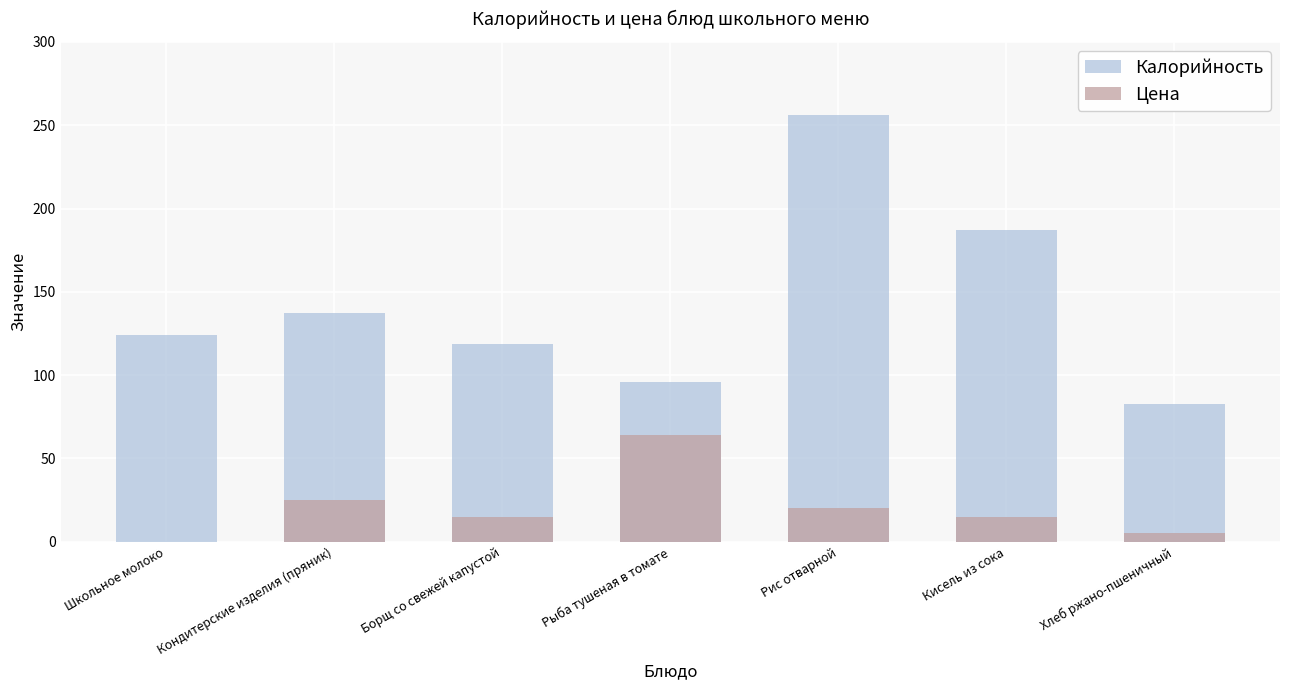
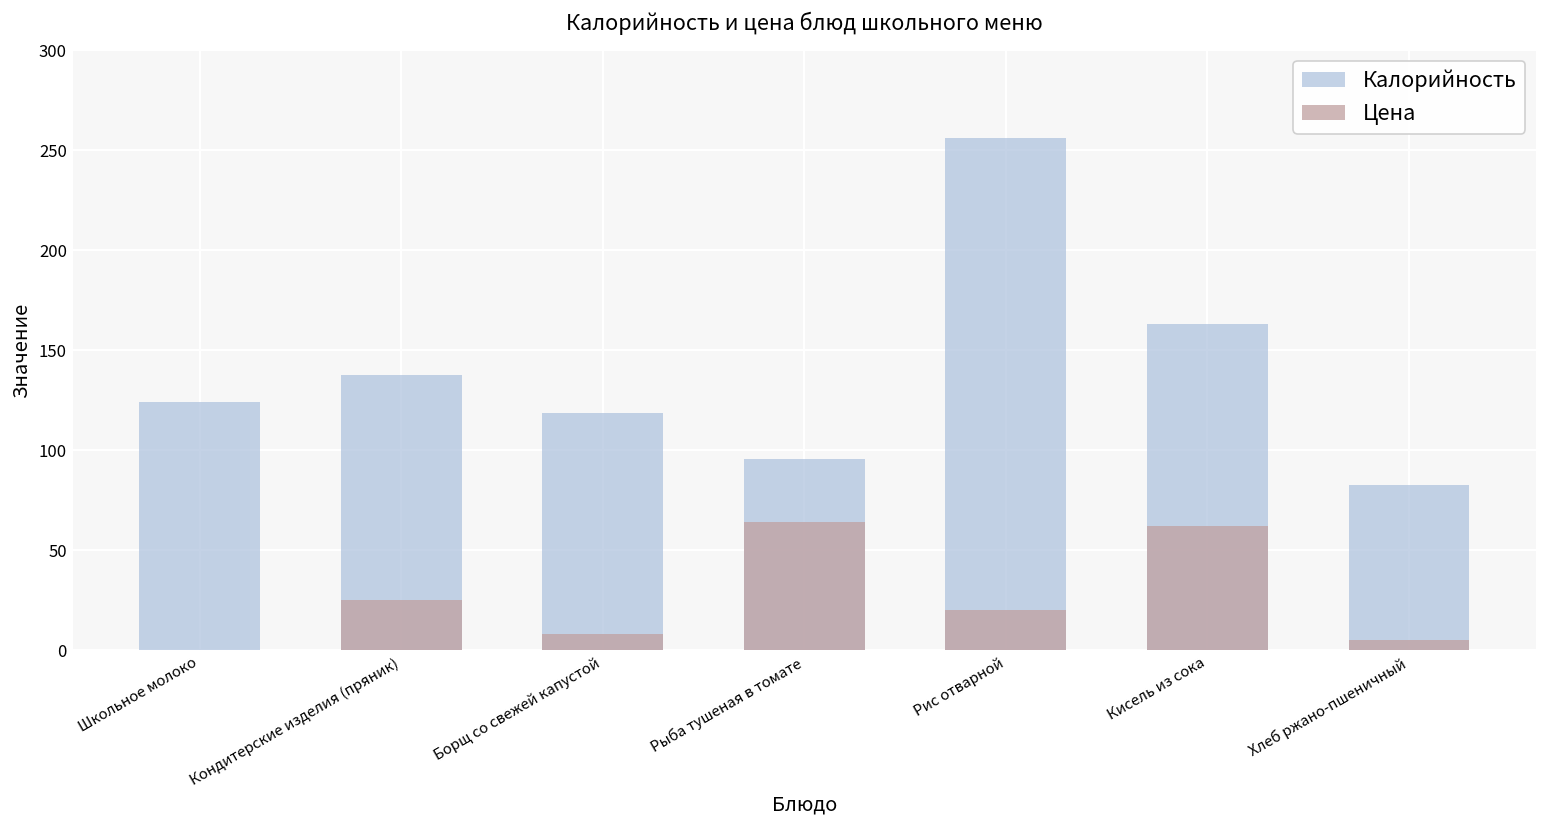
  {
    "Калорийность": {
      "Школьное молоко": 124,
      "Кондитерские изделия (пряник)": 138,
      "Борщ со свежей капустой": 119,
      "Рыба тушеная в томате": 96,
      "Рис отварной": 256,
-     "Кисель из сока": 187,
+     "Кисель из сока": 163,
      "Хлеб ржано-пшеничный": 83
    },
    "Цена": {
      "Школьное молоко": 0,
-     "Борщ со свежей капустой": 15,
-     "Кисель из сока": 15
+     "Борщ со свежей капустой": 8,
+     "Кисель из сока": 62
    }
  }
